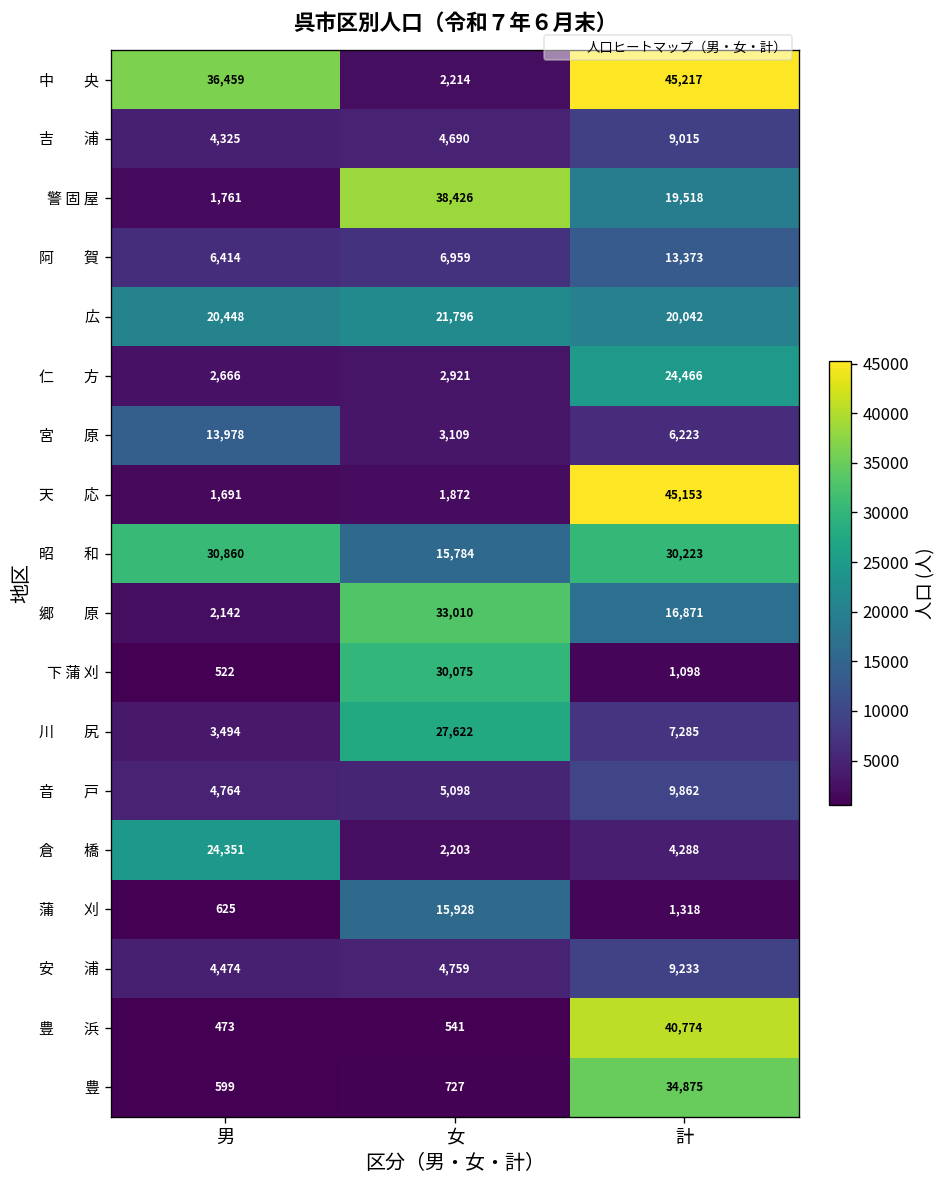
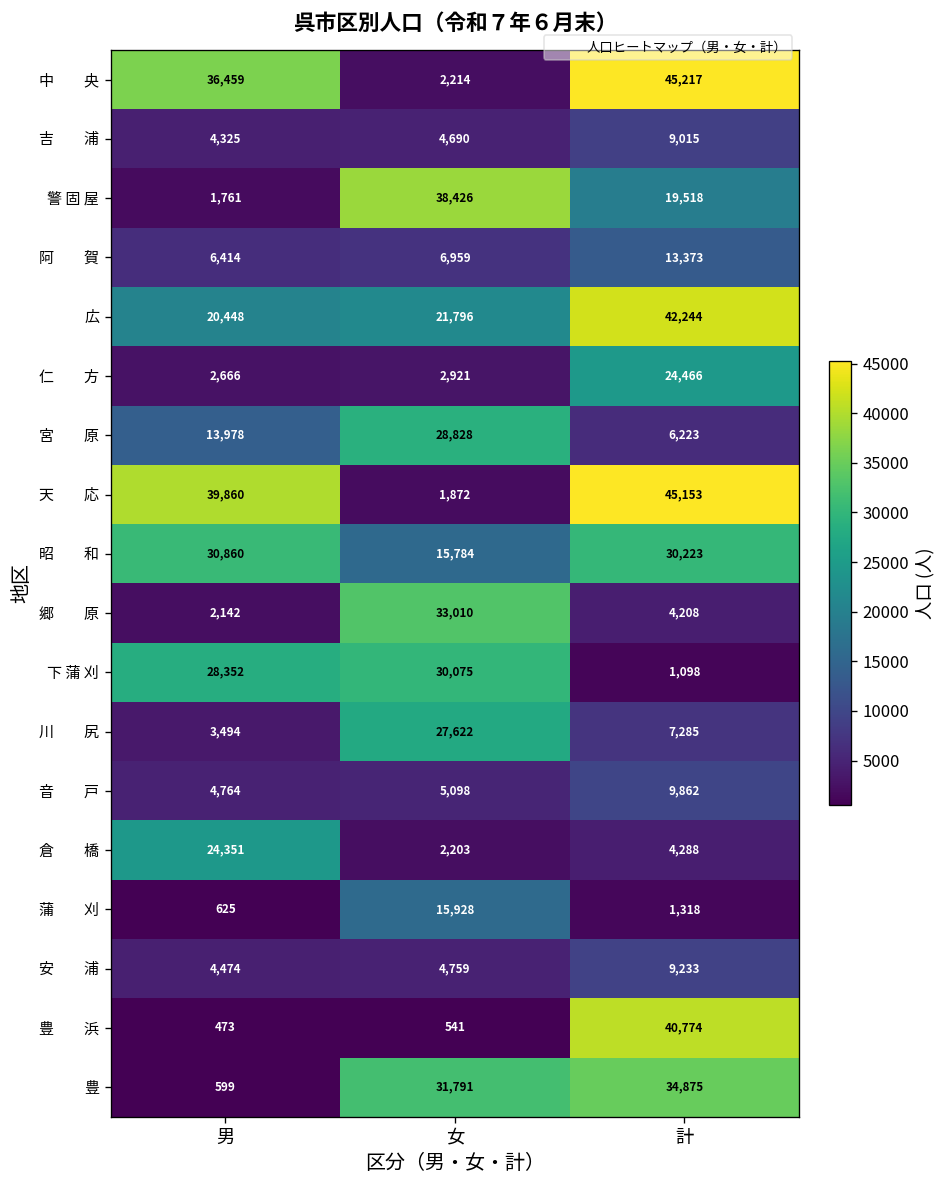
  {
    "中 央": {
      "男": "36,459",
      "女": "2,214",
      "計": "45,217"
    },
    "吉 浦": {
      "男": "4,325",
      "女": "4,690",
      "計": "9,015"
    },
    "警 固 屋": {
      "男": "1,761",
      "女": "38,426",
      "計": "19,518"
    },
    "阿 賀": {
      "男": "6,414",
      "女": "6,959",
      "計": "13,373"
    },
    "広": {
      "男": "20,448",
      "女": "21,796",
-     "計": "20,042"
+     "計": "42,244"
    },
    "仁 方": {
      "男": "2,666",
      "女": "2,921",
      "計": "24,466"
    },
    "宮 原": {
      "男": "13,978",
-     "女": "3,109",
+     "女": "28,828",
      "計": "6,223"
    },
    "天 応": {
-     "男": "1,691",
+     "男": "39,860",
      "女": "1,872",
      "計": "45,153"
    },
    "昭 和": {
      "男": "30,860",
      "女": "15,784",
      "計": "30,223"
    },
    "郷 原": {
      "男": "2,142",
      "女": "33,010",
-     "計": "16,871"
+     "計": "4,208"
    },
    "下 蒲 刈": {
-     "男": "522",
+     "男": "28,352",
      "女": "30,075",
      "計": "1,098"
    },
    "川 尻": {
      "男": "3,494",
      "女": "27,622",
      "計": "7,285"
    },
    "音 戸": {
      "男": "4,764",
      "女": "5,098",
      "計": "9,862"
    },
    "倉 橋": {
      "男": "24,351",
      "女": "2,203",
      "計": "4,288"
    },
    "蒲 刈": {
      "男": "625",
      "女": "15,928",
      "計": "1,318"
    },
    "安 浦": {
      "男": "4,474",
      "女": "4,759",
      "計": "9,233"
    },
    "豊 浜": {
      "男": "473",
      "女": "541",
      "計": "40,774"
    },
    "豊": {
      "男": "599",
-     "女": "727",
+     "女": "31,791",
      "計": "34,875"
    }
  }
